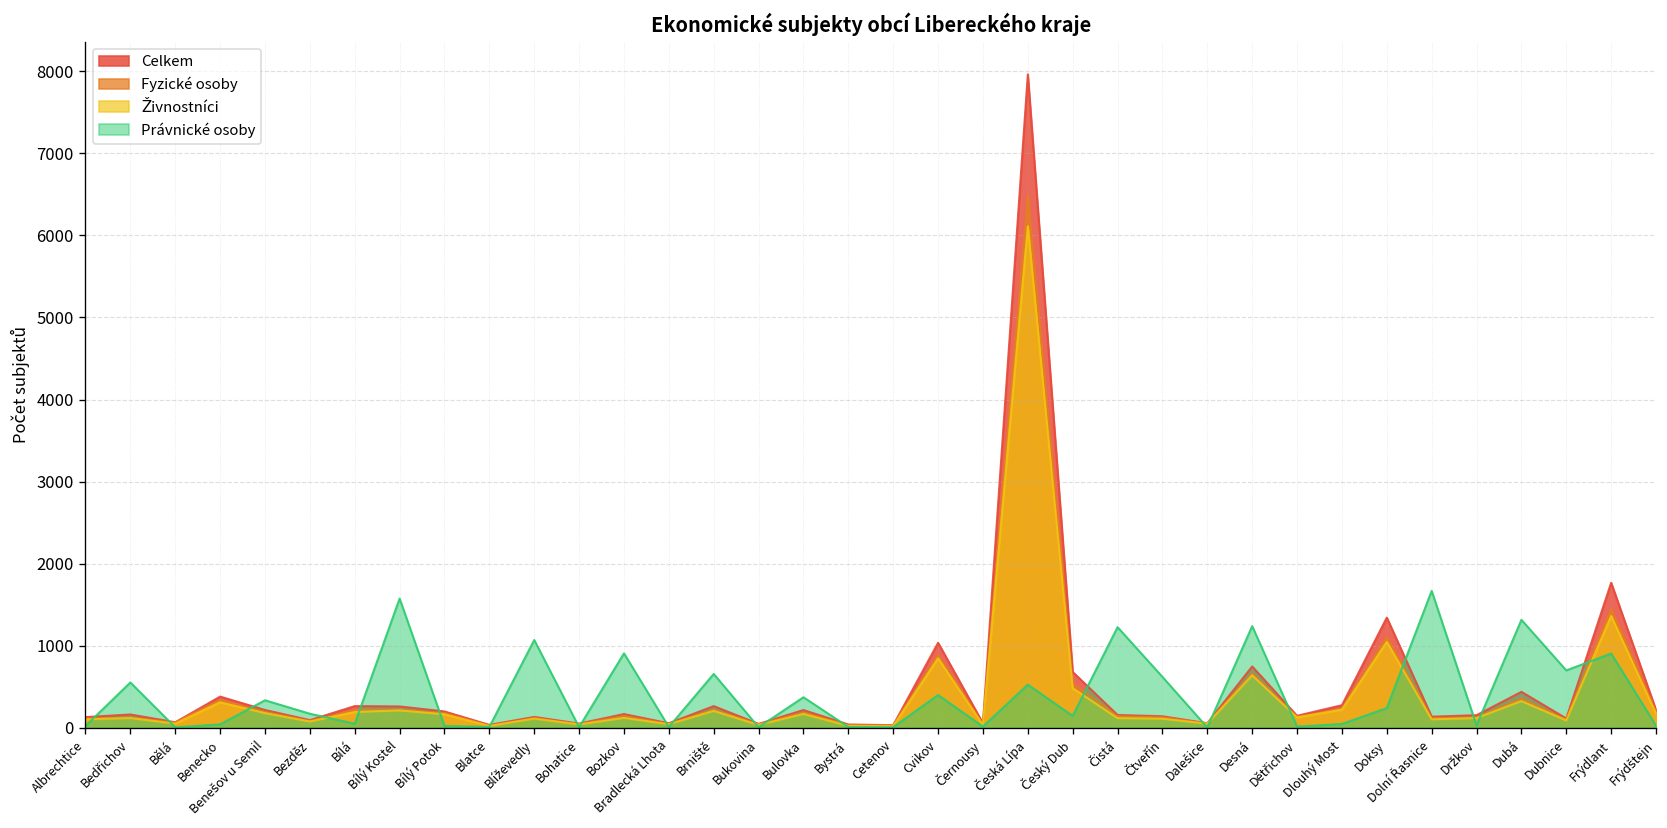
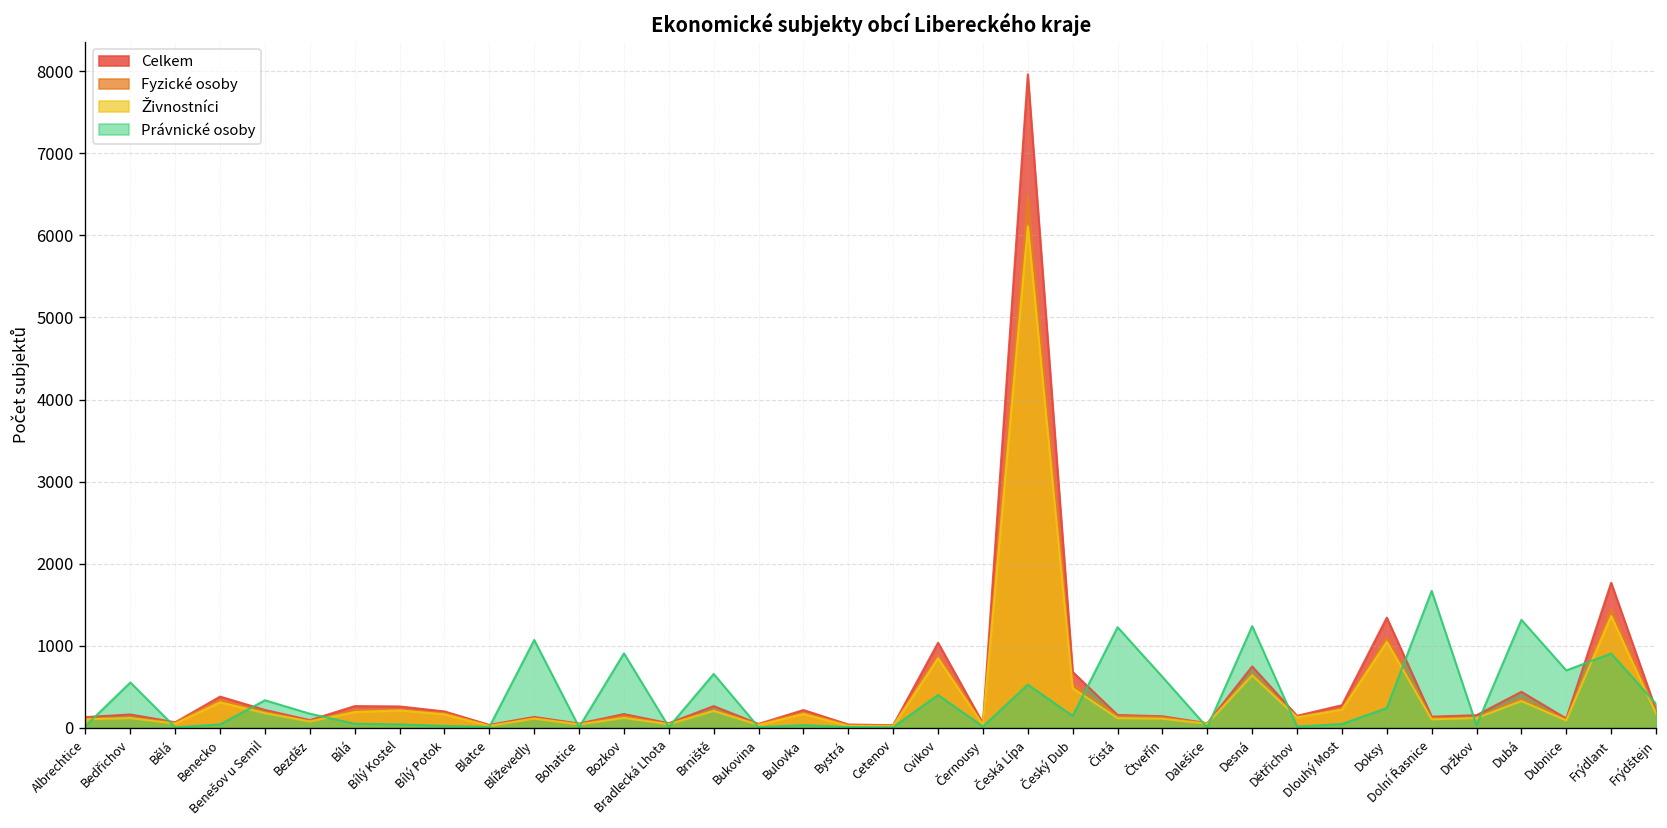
  {
    "Živnostníci": {
      "Cvikov": 800,
      "Česká Lípa": 6100,
      "Český Dub": 500,
      "Doksy": 1000,
      "Frýdlant": 1400
    },
    "Právnické osoby": {
      "Albrechtice": 0,
      "Bedřichov": 600,
      "Bělá": 0,
      "Benecko": 0,
      "Benešov u Semil": 300,
      "Bezděz": 200,
      "Bílá": 0,
-     "Bílý Kostel": 1600,
+     "Bílý Kostel": 0,
      "Bílý Potok": 0,
      "Blíževedly": 1100,
      "Bozkov": 900,
      "Brniště": 700,
-     "Bulovka": 400,
+     "Bulovka": 0,
      "Cvikov": 400,
      "Česká Lípa": 500,
      "Český Dub": 100,
      "Čistá": 1200,
      "Čtveřín": 600,
      "Dalešice": 0,
      "Desná": 1200,
      "Dětřichov": 0,
      "Dlouhý Most": 0,
      "Doksy": 200,
      "Dolní Řasnice": 1700,
      "Držkov": 0,
      "Dubá": 1300,
      "Dubnice": 700,
      "Frýdlant": 900,
-     "Frýdštejn": 0
+     "Frýdštejn": 300
    }
  }
